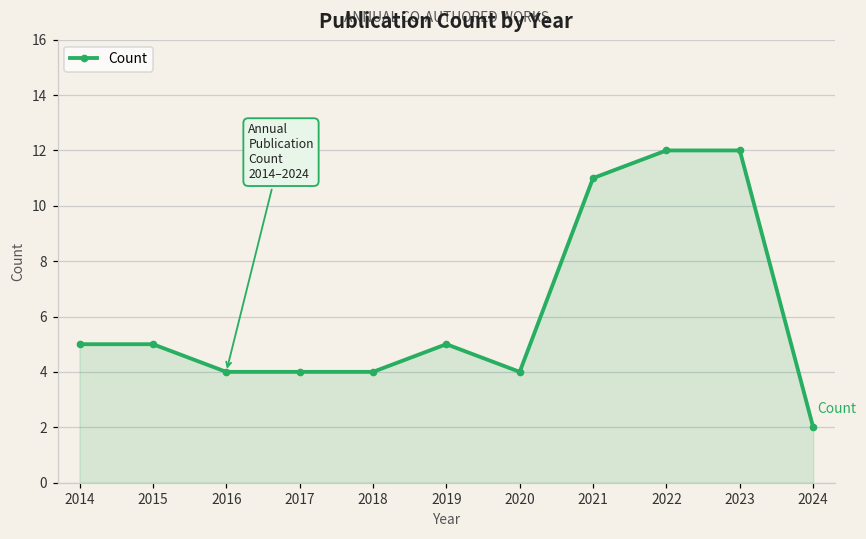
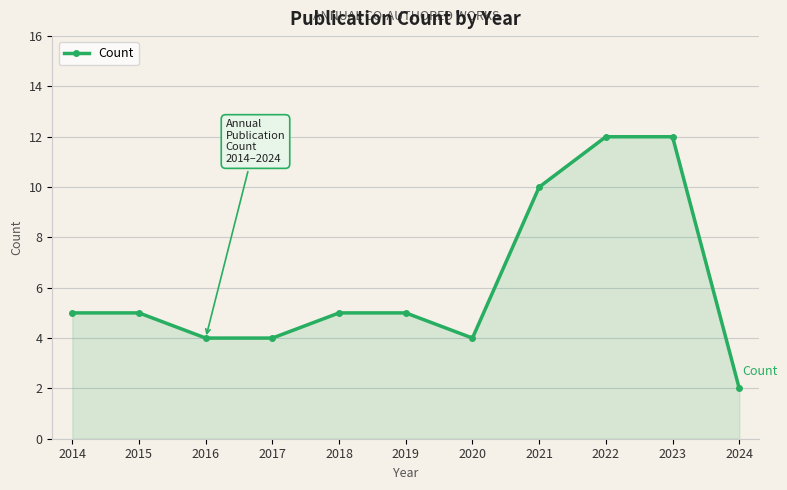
  {
    "2014": 5,
    "2015": 5,
-   "2018": 4,
+   "2018": 5,
    "2019": 5,
    "2020": 4,
-   "2021": 11,
+   "2021": 10,
    "2022": 12,
    "2023": 12,
    "2024": 2
  }
